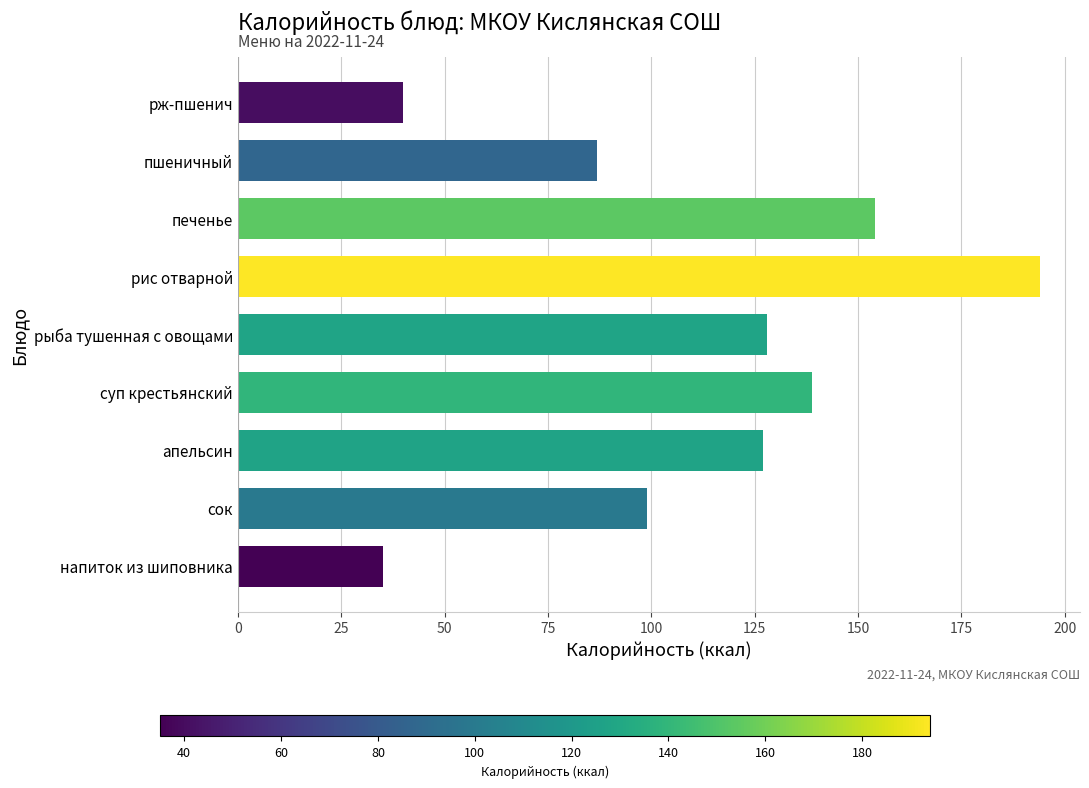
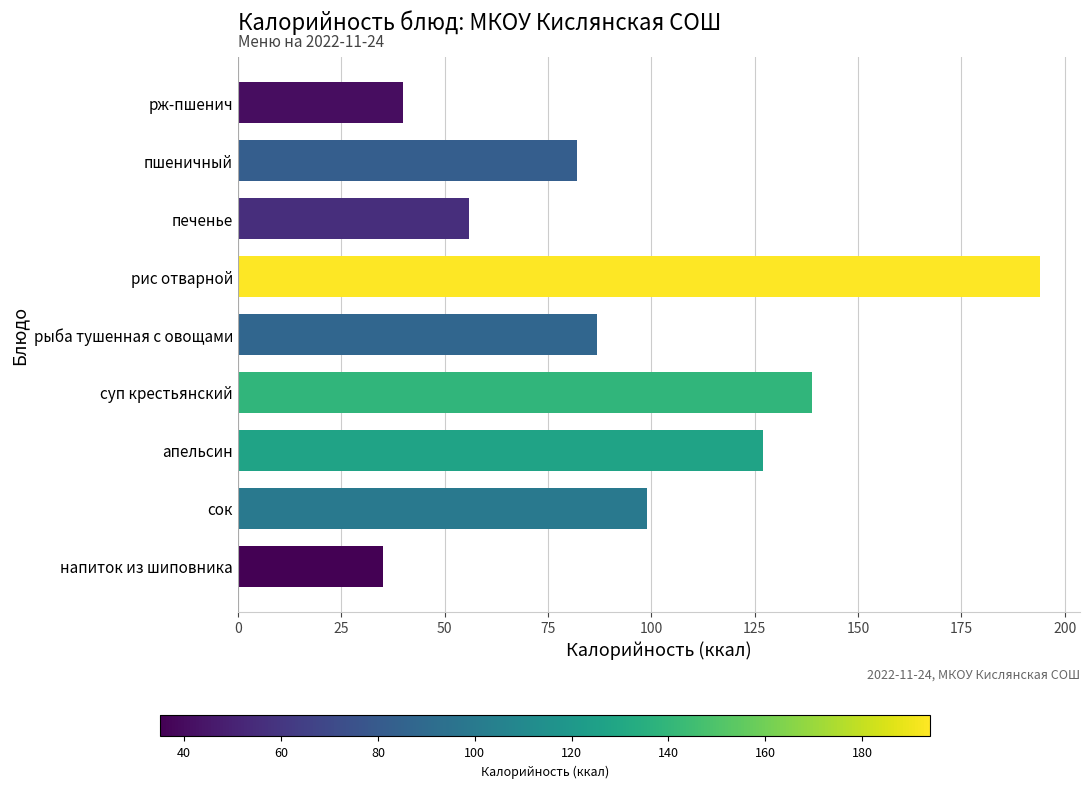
  {
    "рж-пшенич": 40,
-   "пшеничный": 87,
-   "печенье": 154,
+   "пшеничный": 82,
+   "печенье": 56,
    "рис отварной": 194,
-   "рыба тушенная с овощами": 128,
+   "рыба тушенная с овощами": 87,
    "суп крестьянский": 139,
    "апельсин": 127,
    "сок": 99,
    "напиток из шиповника": 35
  }
